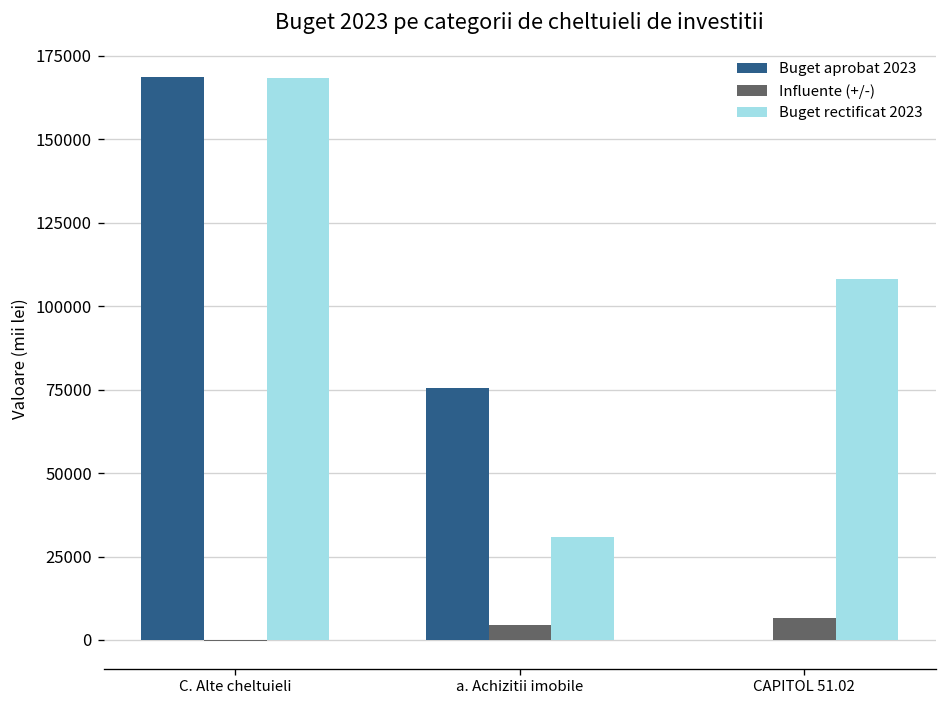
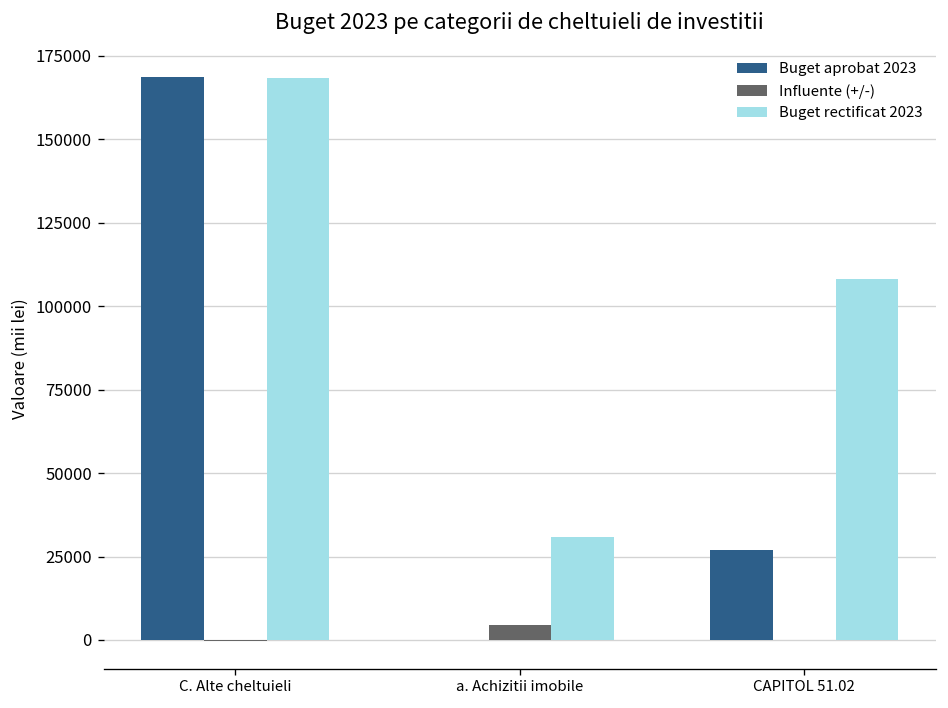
  {
    "Buget aprobat 2023": {
      "C. Alte cheltuieli": 169000,
-     "a. Achizitii imobile": 75000,
-     "CAPITOL 51.02": 0
+     "a. Achizitii imobile": 0,
+     "CAPITOL 51.02": 27000
    },
    "Influente (+/-)": {
      "a. Achizitii imobile": 4000,
-     "CAPITOL 51.02": 7000
+     "CAPITOL 51.02": 0
    },
    "Buget rectificat 2023": {
      "C. Alte cheltuieli": 169000,
      "a. Achizitii imobile": 31000,
      "CAPITOL 51.02": 108000
    }
  }
